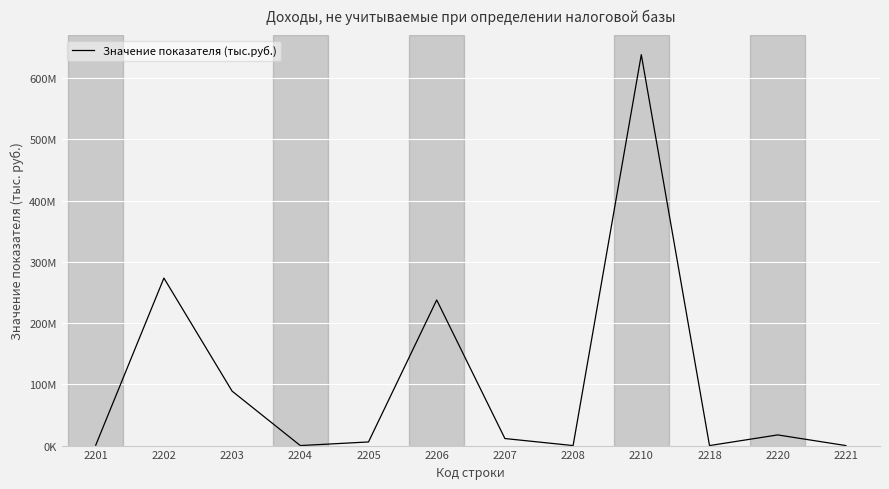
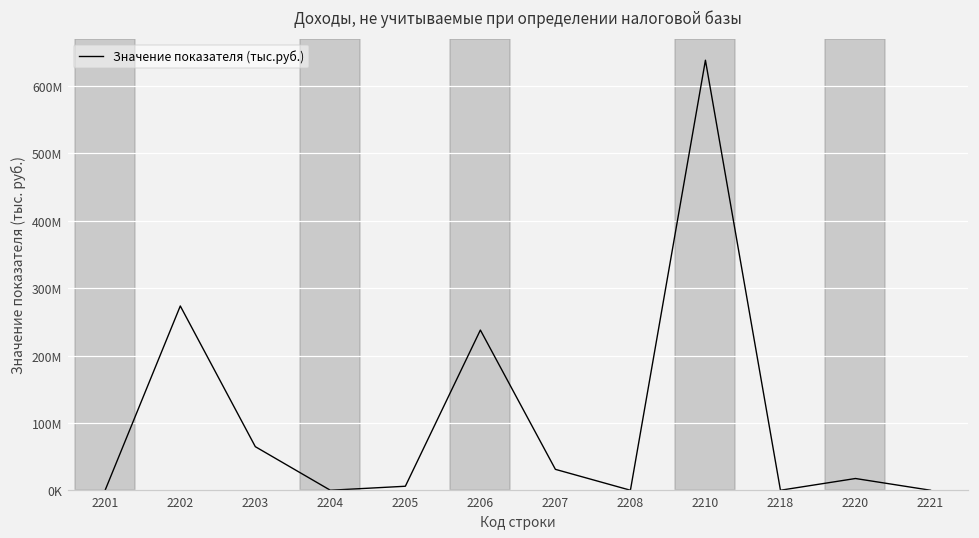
  {
    "2201": 0,
    "2202": 270000000,
-   "2203": 90000000,
+   "2203": 60000000,
    "2204": 0,
    "2205": 10000000,
    "2206": 240000000,
-   "2207": 10000000,
+   "2207": 30000000,
    "2208": 0,
    "2210": 640000000,
    "2218": 0,
    "2220": 20000000,
    "2221": 0
  }
